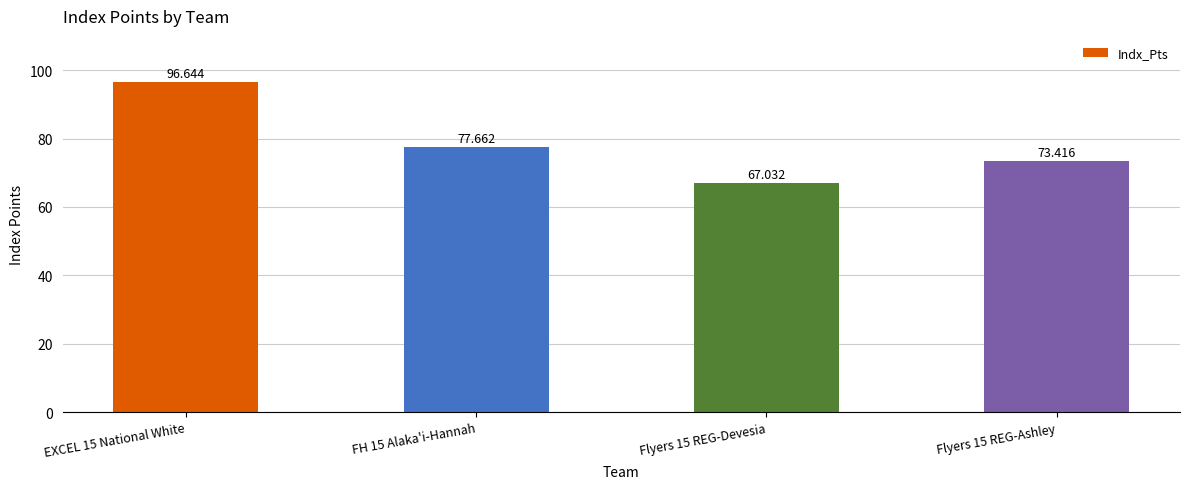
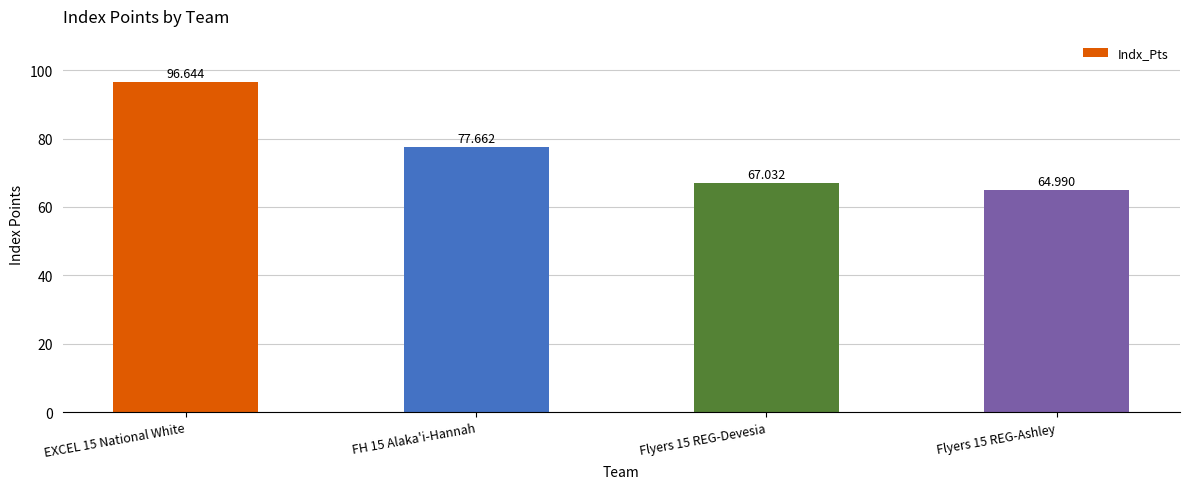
  {
    "EXCEL 15 National White": 96.644,
    "FH 15 Alaka'i-Hannah": 77.662,
    "Flyers 15 REG-Devesia": 67.032,
-   "Flyers 15 REG-Ashley": 73.416
+   "Flyers 15 REG-Ashley": 64.990
  }
